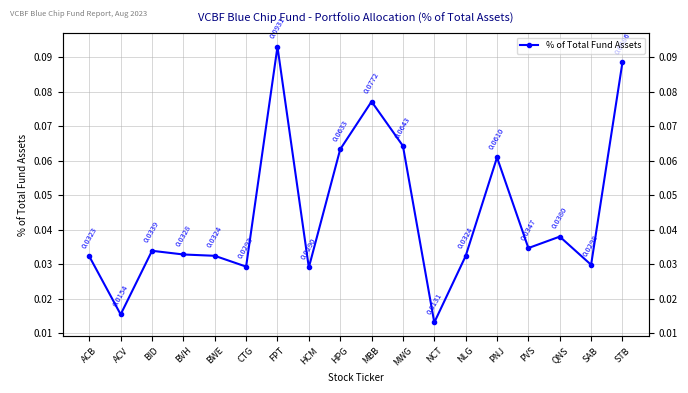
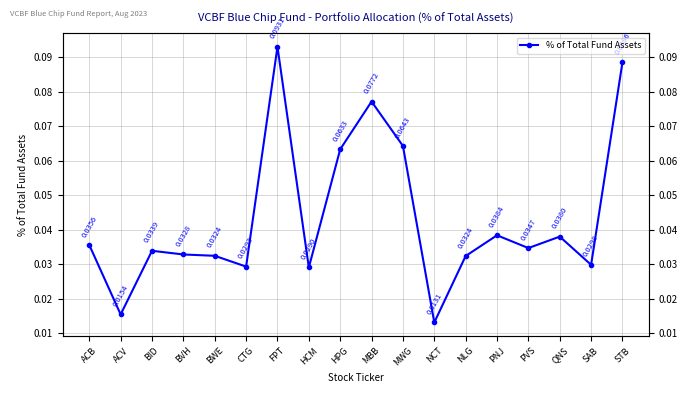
  {
-   "ACB": 0.0323,
+   "ACB": 0.0356,
    "ACV": 0.0154,
    "BID": 0.0339,
    "BVH": 0.0328,
    "BWE": 0.0324,
    "CTG": 0.0293,
    "FPT": 0.0931,
    "HCM": 0.0290,
    "HPG": 0.0633,
    "MBB": 0.0772,
    "MWG": 0.0643,
    "NCT": 0.0131,
    "NLG": 0.0324,
-   "PNJ": 0.0610,
+   "PNJ": 0.0384,
    "PVS": 0.0347,
    "QNS": 0.0380,
    "SAB": 0.0298
  }
